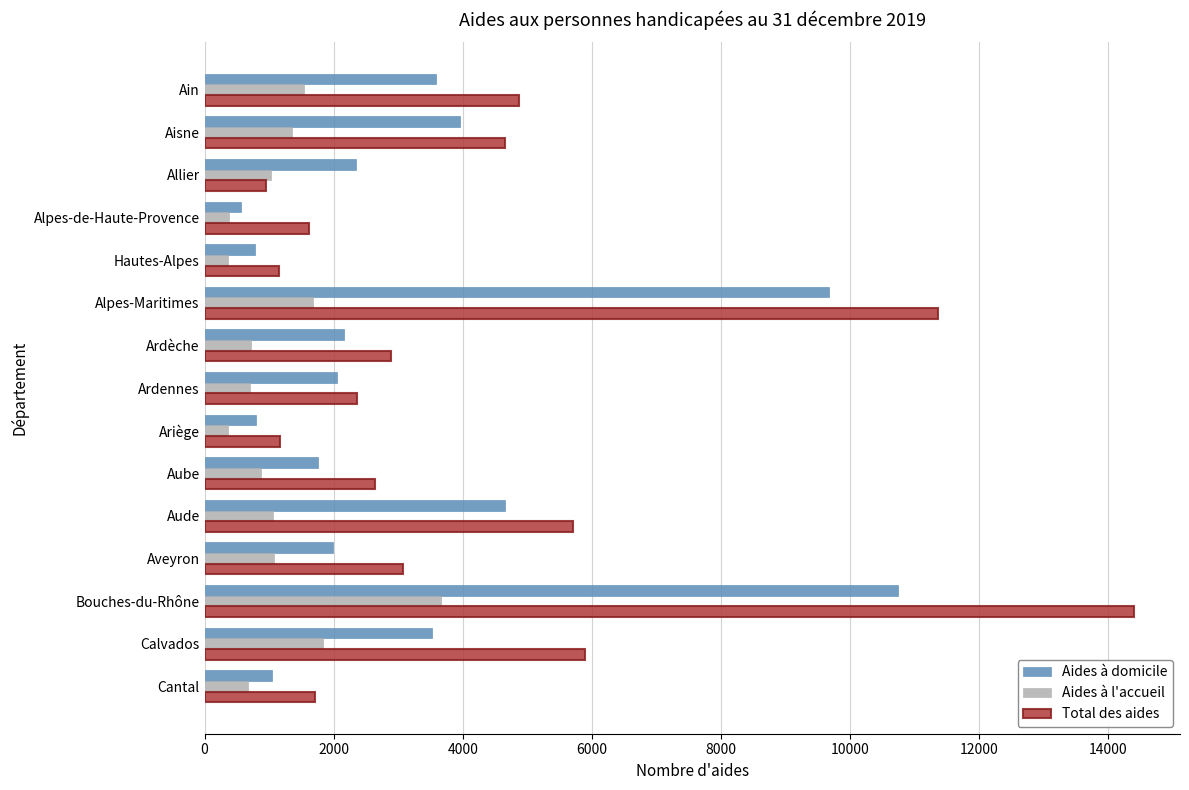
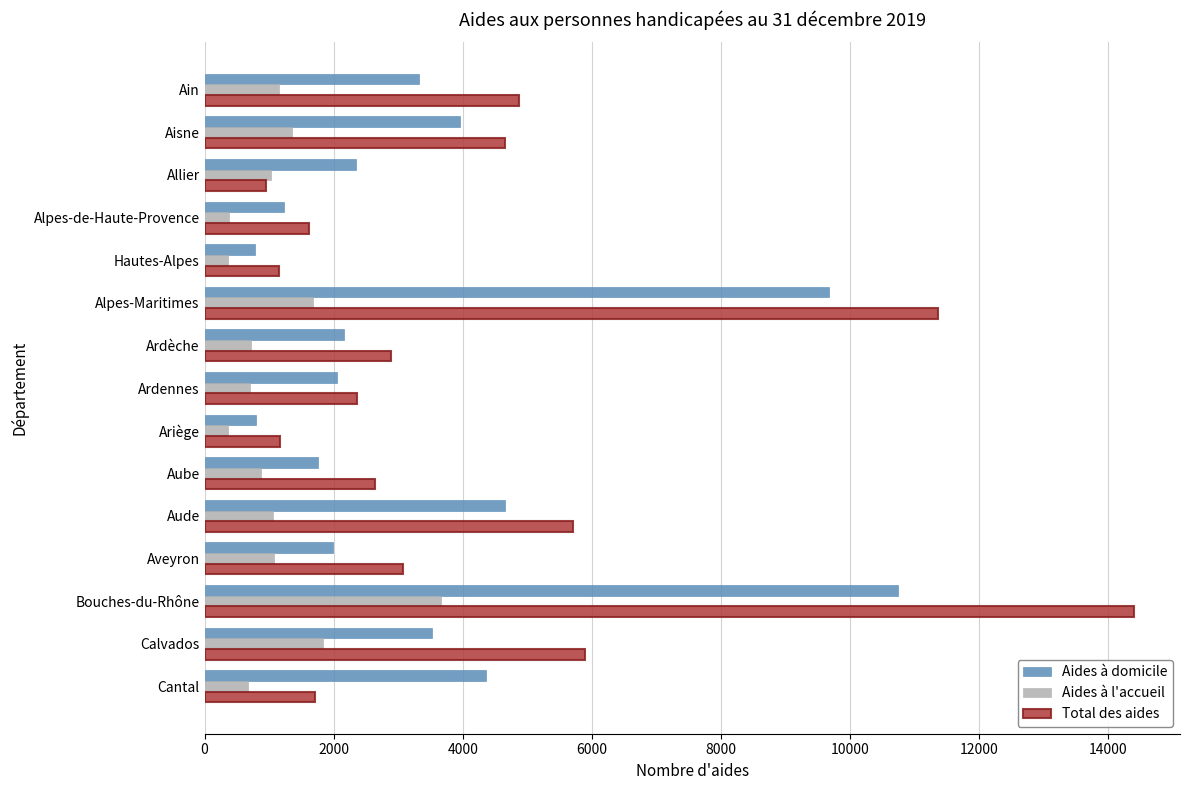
  {
    "Aides à domicile": {
-     "Ain": 3600,
+     "Ain": 3300,
      "Aisne": 4000,
      "Allier": 2300,
-     "Alpes-de-Haute-Provence": 600,
+     "Alpes-de-Haute-Provence": 1200,
      "Hautes-Alpes": 800,
      "Alpes-Maritimes": 9700,
      "Ardèche": 2200,
      "Ardennes": 2100,
      "Ariège": 800,
      "Aube": 1800,
      "Aude": 4600,
      "Aveyron": 2000,
      "Bouches-du-Rhône": 10700,
      "Calvados": 3500,
-     "Cantal": 1000
+     "Cantal": 4400
    },
    "Aides à l'accueil": {
-     "Ain": 1500,
+     "Ain": 1100,
      "Aisne": 1400,
      "Allier": 1000,
      "Alpes-de-Haute-Provence": 400,
      "Hautes-Alpes": 400,
      "Alpes-Maritimes": 1700,
      "Ardèche": 700,
      "Ardennes": 700,
      "Ariège": 400,
      "Aube": 900,
      "Aude": 1100,
      "Aveyron": 1100,
      "Bouches-du-Rhône": 3700,
      "Calvados": 1800,
      "Cantal": 700
    },
    "Total des aides": {
      "Ain": 4900,
      "Aisne": 4700,
      "Allier": 900,
      "Alpes-de-Haute-Provence": 1600,
      "Hautes-Alpes": 1200,
      "Alpes-Maritimes": 11400,
      "Ardèche": 2900,
      "Ardennes": 2400,
      "Ariège": 1200,
      "Aube": 2600,
      "Aude": 5700,
      "Aveyron": 3100,
      "Bouches-du-Rhône": 14400,
      "Calvados": 5900,
      "Cantal": 1700
    }
  }
